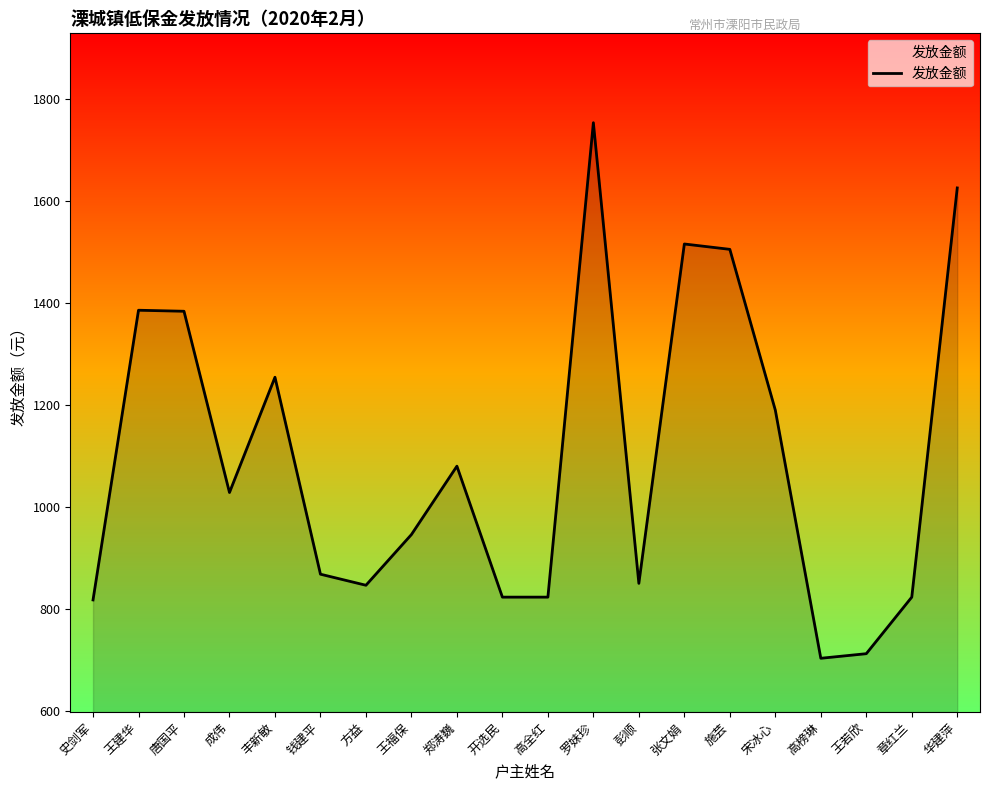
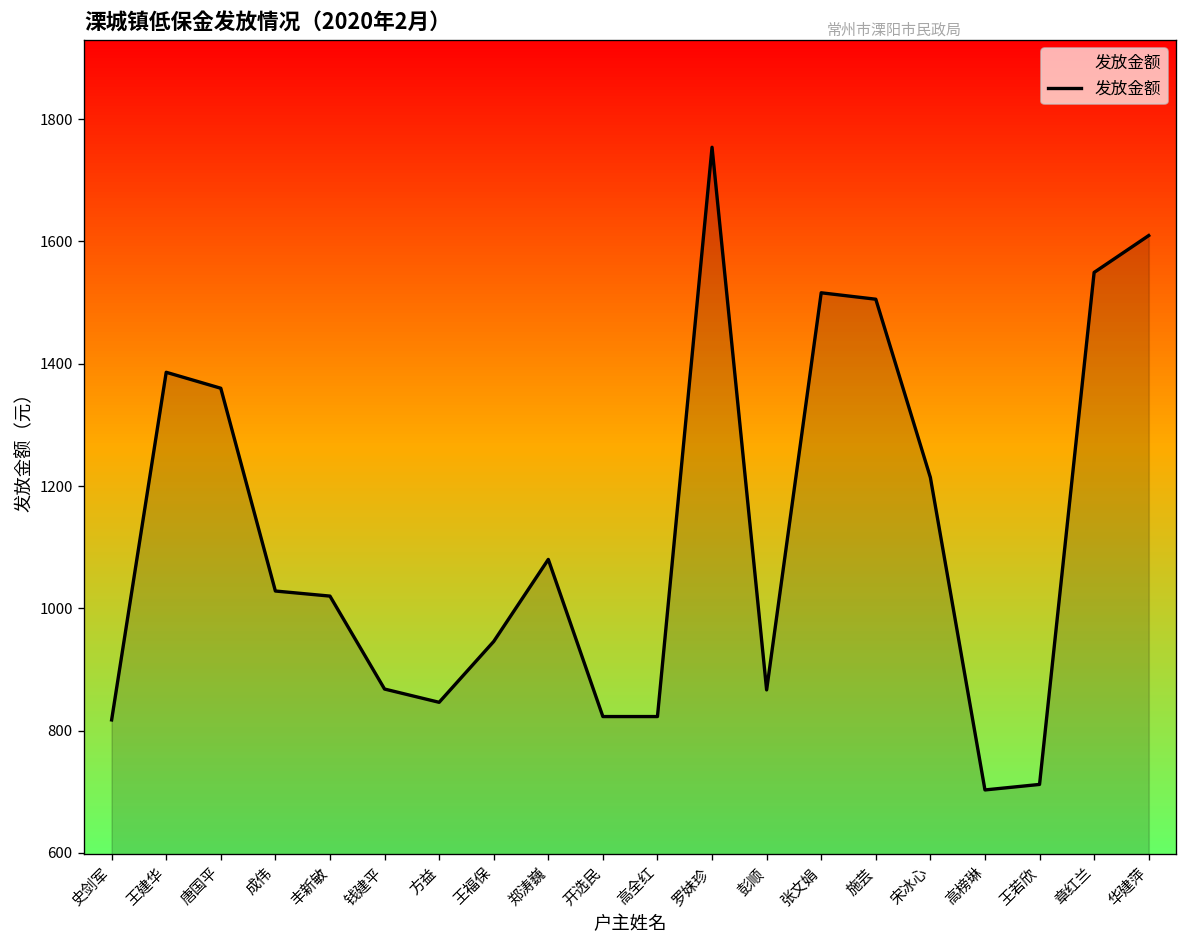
  {
    "史剑军": 820,
    "王建华": 1390,
-   "唐国平": 1380,
+   "唐国平": 1360,
    "成伟": 1030,
-   "丰新敏": 1250,
+   "丰新敏": 1020,
    "钱建平": 870,
    "方益": 850,
    "王福保": 950,
    "郑涛巍": 1080,
    "开选民": 820,
    "高全红": 820,
    "罗妹珍": 1750,
-   "彭顺": 850,
+   "彭顺": 870,
    "张文娟": 1520,
    "施芸": 1510,
-   "宋冰心": 1190,
+   "宋冰心": 1210,
    "高榜琳": 700,
    "王若欣": 710,
-   "章红兰": 820,
-   "华建萍": 1630
+   "章红兰": 1550,
+   "华建萍": 1610
  }
